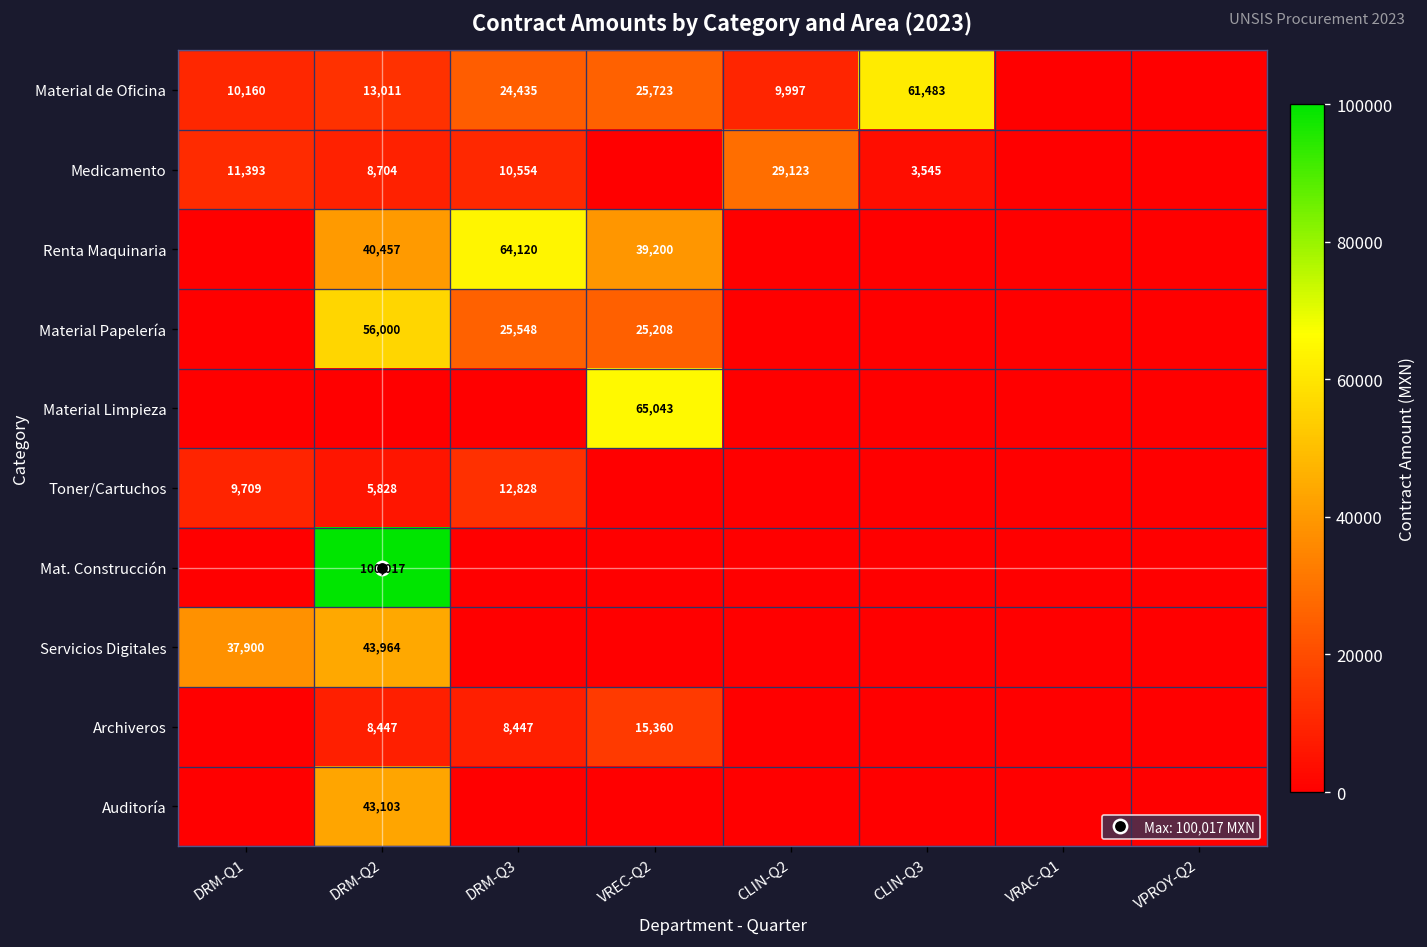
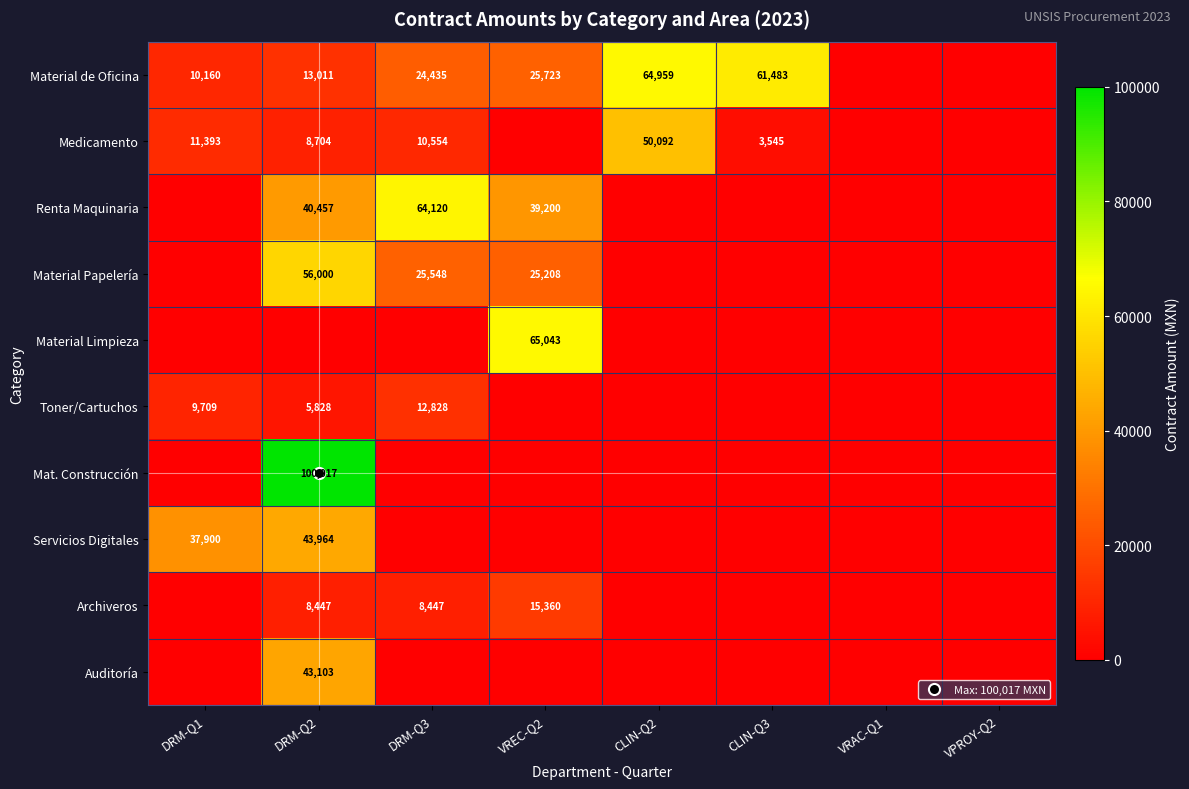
  {
    "Material de Oficina": {
      "DRM-Q1": "10,160",
      "DRM-Q2": "13,011",
      "DRM-Q3": "24,435",
      "VREC-Q2": "25,723",
-     "CLIN-Q2": "9,997",
+     "CLIN-Q2": "64,959",
      "CLIN-Q3": "61,483"
    },
    "Medicamento": {
      "DRM-Q1": "11,393",
      "DRM-Q2": "8,704",
      "DRM-Q3": "10,554",
-     "CLIN-Q2": "29,123",
+     "CLIN-Q2": "50,092",
      "CLIN-Q3": "3,545"
    },
    "Renta Maquinaria": {
      "DRM-Q2": "40,457",
      "DRM-Q3": "64,120",
      "VREC-Q2": "39,200"
    },
    "Material Papelería": {
      "DRM-Q2": "56,000",
      "DRM-Q3": "25,548",
      "VREC-Q2": "25,208"
    },
    "Material Limpieza": {
      "VREC-Q2": "65,043"
    },
    "Toner/Cartuchos": {
      "DRM-Q1": "9,709",
      "DRM-Q2": "5,828",
      "DRM-Q3": "12,828"
    },
    "Servicios Digitales": {
      "DRM-Q1": "37,900",
      "DRM-Q2": "43,964"
    },
    "Archiveros": {
      "DRM-Q2": "8,447",
      "DRM-Q3": "8,447",
      "VREC-Q2": "15,360"
    },
    "Auditoría": {
      "DRM-Q2": "43,103"
    }
  }
